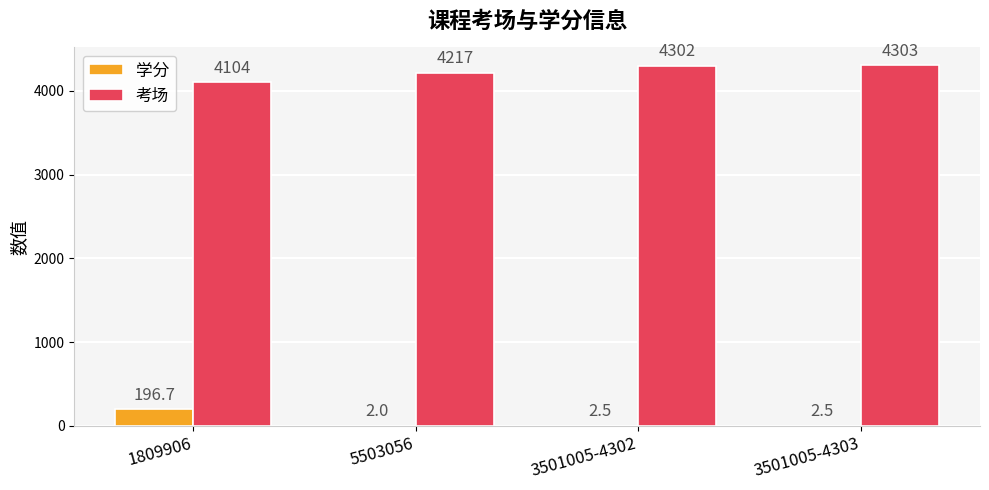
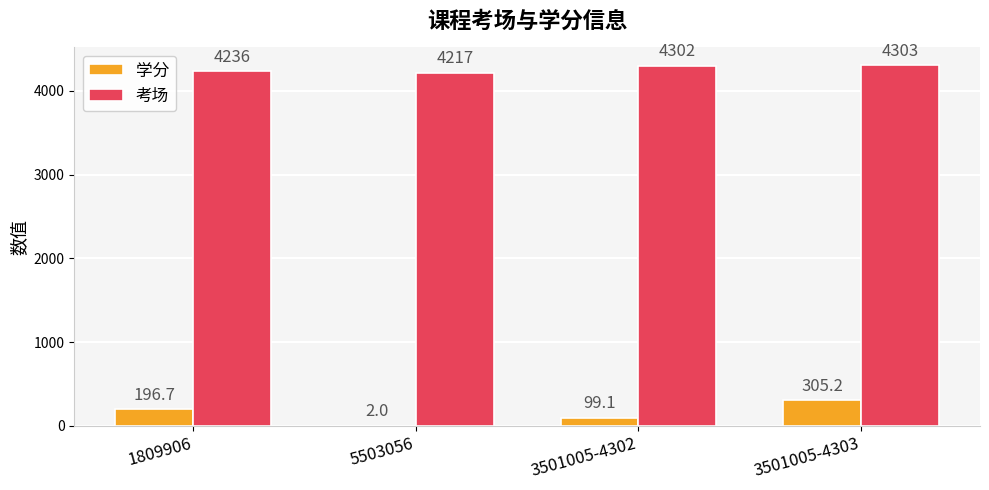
  {
    "学分": {
      "1809906": 196.7,
      "5503056": 2.0,
-     "3501005-4302": 2.5,
-     "3501005-4303": 2.5
+     "3501005-4302": 99.1,
+     "3501005-4303": 305.2
    },
    "考场": {
-     "1809906": 4104,
+     "1809906": 4236,
      "5503056": 4217,
      "3501005-4302": 4302,
      "3501005-4303": 4303
    }
  }
